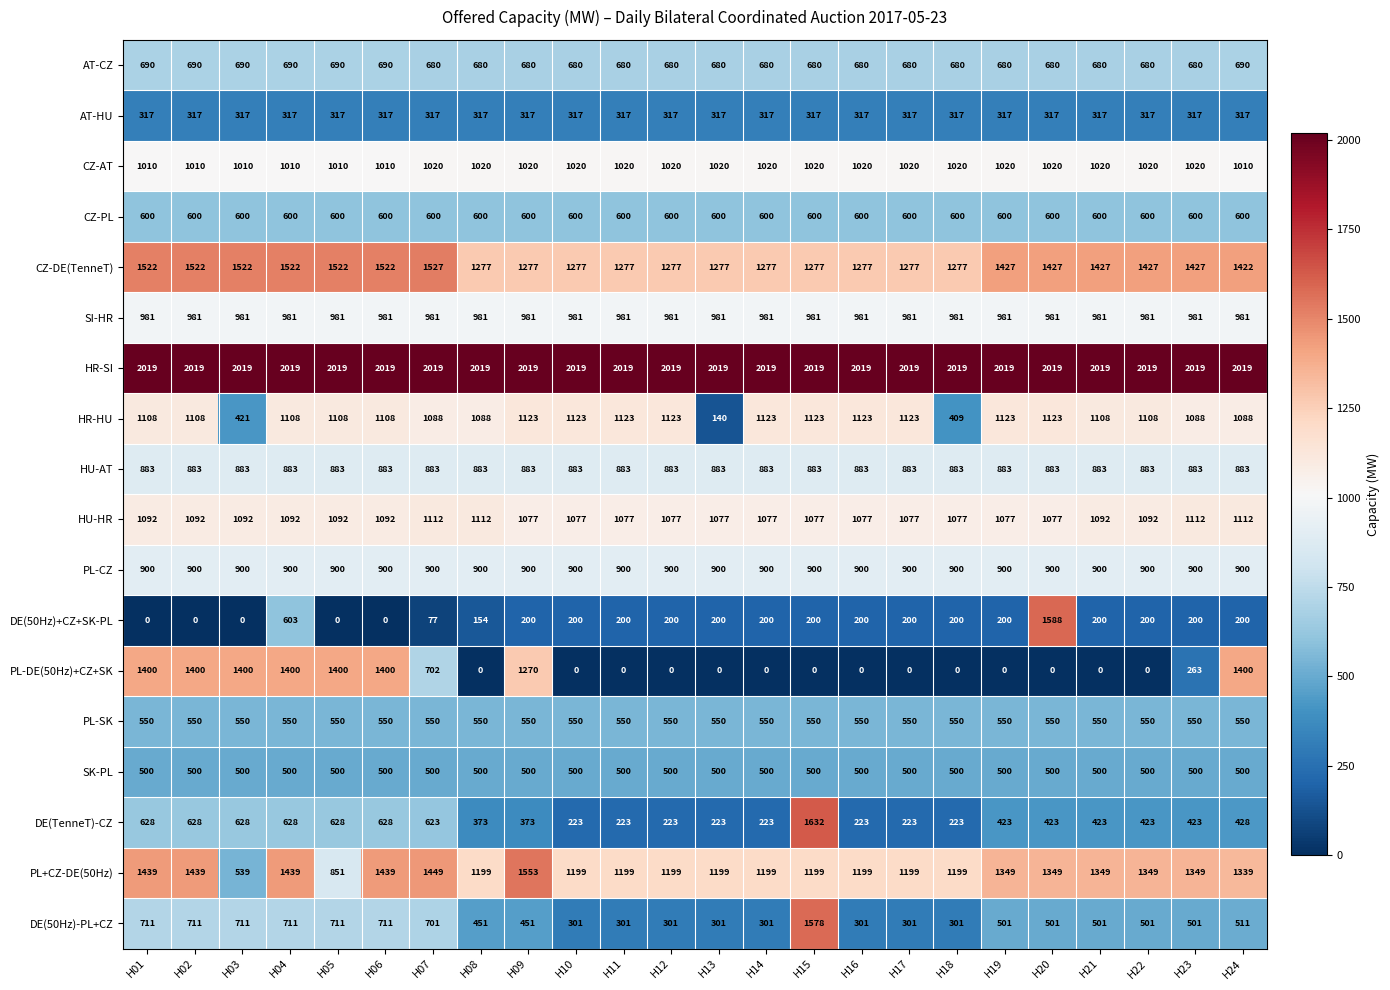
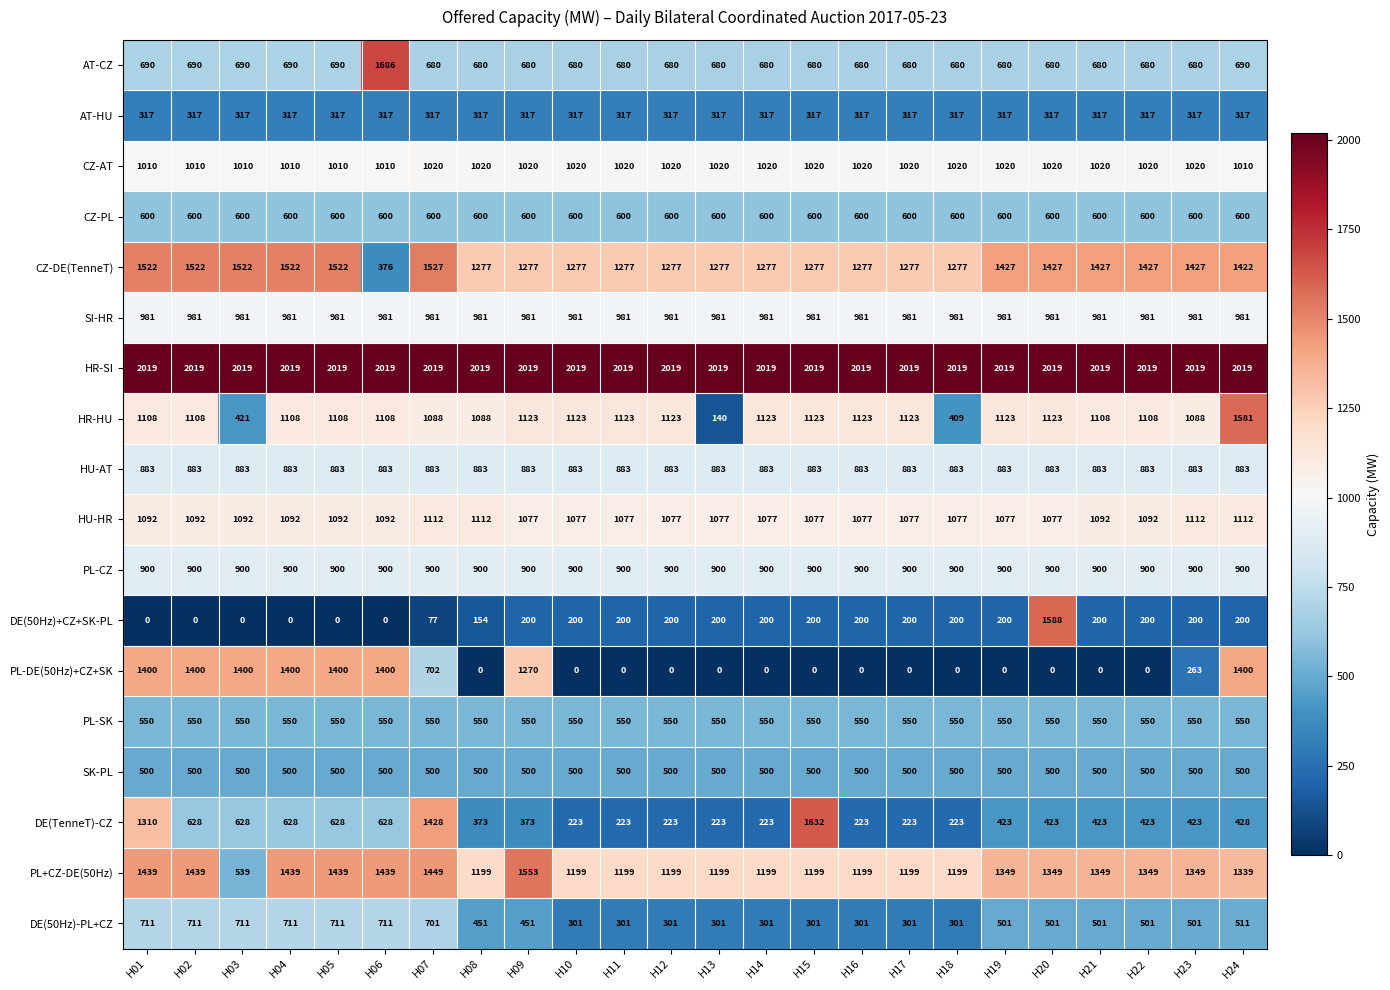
  {
    "AT-CZ": {
      "H01": 690,
      "H02": 690,
      "H03": 690,
      "H04": 690,
      "H05": 690,
-     "H06": 690,
+     "H06": 1686,
      "H07": 680,
      "H08": 680,
      "H09": 680,
      "H10": 680,
      "H11": 680,
      "H12": 680,
      "H13": 680,
      "H14": 680,
      "H15": 680,
      "H16": 680,
      "H17": 680,
      "H18": 680,
      "H19": 680,
      "H20": 680,
      "H21": 680,
      "H22": 680,
      "H23": 680,
      "H24": 690
    },
    "CZ-DE(TenneT)": {
      "H01": 1522,
      "H02": 1522,
      "H03": 1522,
      "H04": 1522,
      "H05": 1522,
-     "H06": 1522,
+     "H06": 376,
      "H07": 1527,
      "H08": 1277,
      "H09": 1277,
      "H10": 1277,
      "H11": 1277,
      "H12": 1277,
      "H13": 1277,
      "H14": 1277,
      "H15": 1277,
      "H16": 1277,
      "H17": 1277,
      "H18": 1277,
      "H19": 1427,
      "H20": 1427,
      "H21": 1427,
      "H22": 1427,
      "H23": 1427,
      "H24": 1422
    },
    "HR-HU": {
      "H01": 1108,
      "H02": 1108,
      "H03": 421,
      "H04": 1108,
      "H05": 1108,
      "H06": 1108,
      "H07": 1088,
      "H08": 1088,
      "H09": 1123,
      "H10": 1123,
      "H11": 1123,
      "H12": 1123,
      "H13": 140,
      "H14": 1123,
      "H15": 1123,
      "H16": 1123,
      "H17": 1123,
      "H18": 409,
      "H19": 1123,
      "H20": 1123,
      "H21": 1108,
      "H22": 1108,
      "H23": 1088,
-     "H24": 1088
+     "H24": 1581
    },
    "DE(50Hz)+CZ+SK-PL": {
      "H01": 0,
      "H02": 0,
      "H03": 0,
-     "H04": 603,
+     "H04": 0,
      "H05": 0,
      "H06": 0,
      "H07": 77,
      "H08": 154,
      "H09": 200,
      "H10": 200,
      "H11": 200,
      "H12": 200,
      "H13": 200,
      "H14": 200,
      "H15": 200,
      "H16": 200,
      "H17": 200,
      "H18": 200,
      "H19": 200,
      "H20": 1588,
      "H21": 200,
      "H22": 200,
      "H23": 200,
      "H24": 200
    },
    "DE(TenneT)-CZ": {
-     "H01": 628,
+     "H01": 1310,
      "H02": 628,
      "H03": 628,
      "H04": 628,
      "H05": 628,
      "H06": 628,
-     "H07": 623,
+     "H07": 1428,
      "H08": 373,
      "H09": 373,
      "H10": 223,
      "H11": 223,
      "H12": 223,
      "H13": 223,
      "H14": 223,
      "H15": 1632,
      "H16": 223,
      "H17": 223,
      "H18": 223,
      "H19": 423,
      "H20": 423,
      "H21": 423,
      "H22": 423,
      "H23": 423,
      "H24": 428
    },
    "PL+CZ-DE(50Hz)": {
      "H01": 1439,
      "H02": 1439,
      "H03": 539,
      "H04": 1439,
-     "H05": 851,
+     "H05": 1439,
      "H06": 1439,
      "H07": 1449,
      "H08": 1199,
      "H09": 1553,
      "H10": 1199,
      "H11": 1199,
      "H12": 1199,
      "H13": 1199,
      "H14": 1199,
      "H15": 1199,
      "H16": 1199,
      "H17": 1199,
      "H18": 1199,
      "H19": 1349,
      "H20": 1349,
      "H21": 1349,
      "H22": 1349,
      "H23": 1349,
      "H24": 1339
    },
    "DE(50Hz)-PL+CZ": {
      "H01": 711,
      "H02": 711,
      "H03": 711,
      "H04": 711,
      "H05": 711,
      "H06": 711,
      "H07": 701,
      "H08": 451,
      "H09": 451,
      "H10": 301,
      "H11": 301,
      "H12": 301,
      "H13": 301,
      "H14": 301,
-     "H15": 1578,
+     "H15": 301,
      "H16": 301,
      "H17": 301,
      "H18": 301,
      "H19": 501,
      "H20": 501,
      "H21": 501,
      "H22": 501,
      "H23": 501,
      "H24": 511
    }
  }
